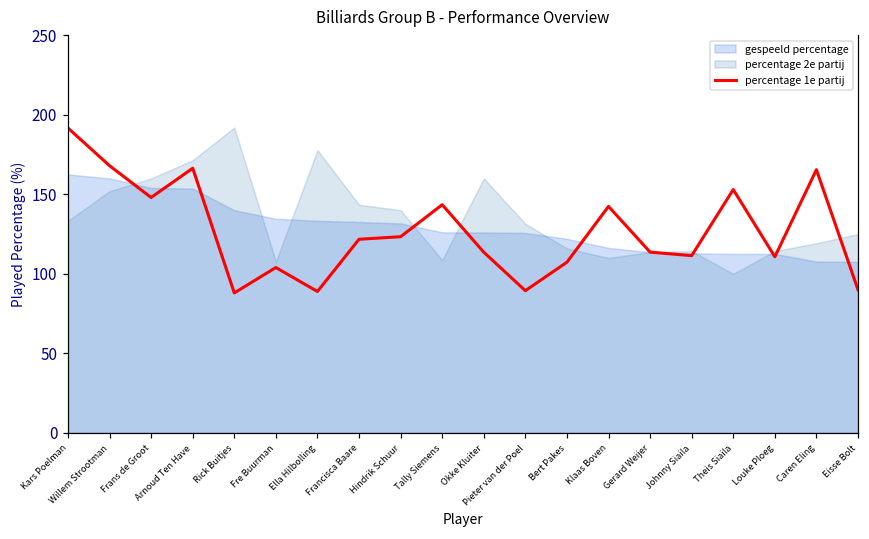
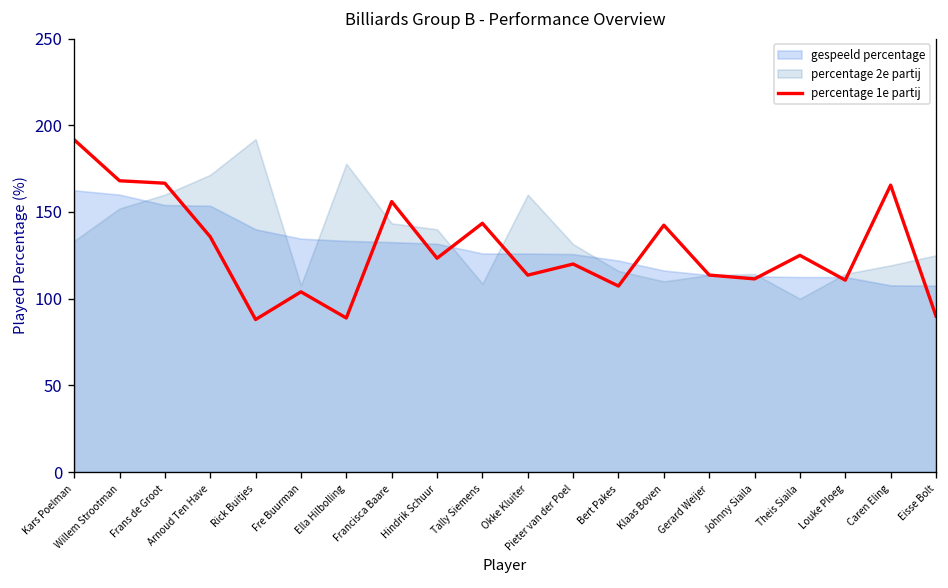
  {
    "percentage 1e partij": {
      "Kars Poelman": 192,
      "Willem Strootman": 168,
-     "Frans de Groot": 148,
-     "Arnoud Ten Have": 166,
+     "Frans de Groot": 167,
+     "Arnoud Ten Have": 136,
      "Rick Buitjes": 88,
      "Fre Buurman": 104,
      "Ella Hilbolling": 89,
-     "Francisca Baare": 122,
+     "Francisca Baare": 156,
      "Hindrik Schuur": 123,
      "Tally Siemens": 143,
      "Okke Kluiter": 114,
-     "Pieter van der Poel": 89,
+     "Pieter van der Poel": 120,
      "Bert Pakes": 107,
      "Klaas Boven": 142,
-     "Theis Siaila": 153,
+     "Theis Siaila": 125,
      "Caren Eling": 165,
      "Eisse Bolt": 90
    }
  }
